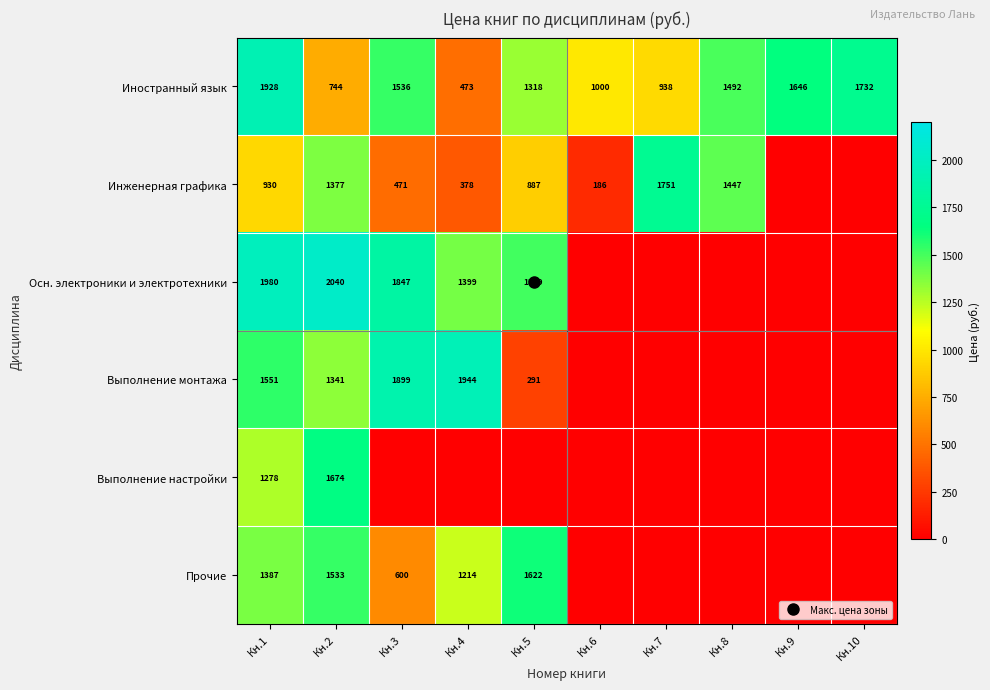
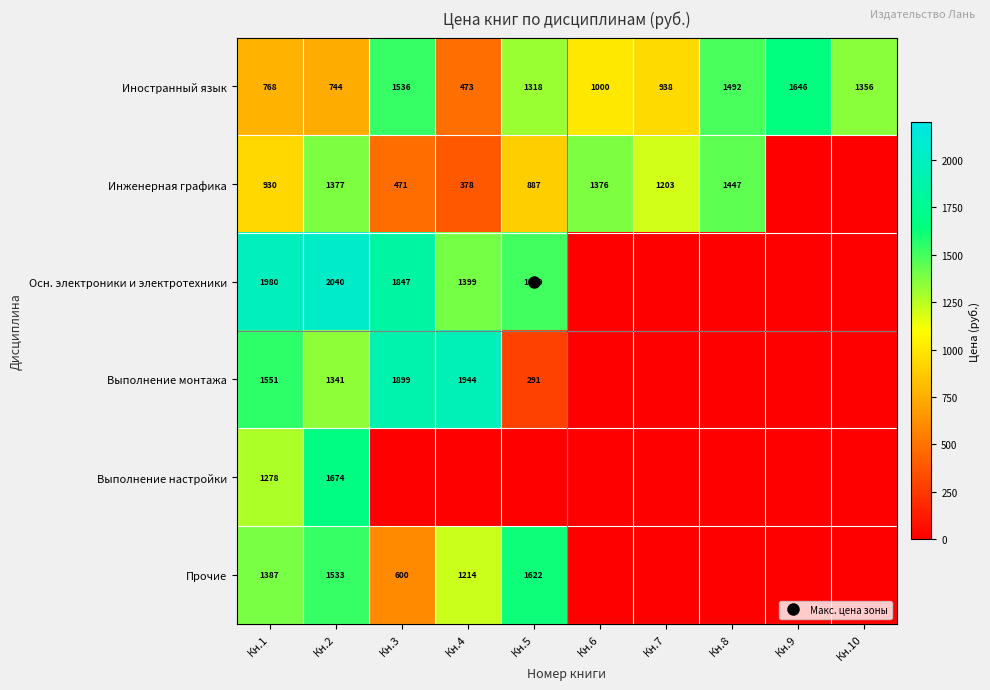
  {
    "Иностранный язык": {
-     "Кн.1": 1928,
+     "Кн.1": 768,
      "Кн.2": 744,
      "Кн.3": 1536,
      "Кн.4": 473,
      "Кн.5": 1318,
      "Кн.6": 1000,
      "Кн.7": 938,
      "Кн.8": 1492,
      "Кн.9": 1646,
-     "Кн.10": 1732
+     "Кн.10": 1356
    },
    "Инженерная графика": {
      "Кн.1": 930,
      "Кн.2": 1377,
      "Кн.3": 471,
      "Кн.4": 378,
      "Кн.5": 887,
-     "Кн.6": 186,
-     "Кн.7": 1751,
+     "Кн.6": 1376,
+     "Кн.7": 1203,
      "Кн.8": 1447
    },
    "Осн. электроники и электротехники": {
      "Кн.1": 1980,
      "Кн.2": 2040,
      "Кн.3": 1847,
      "Кн.4": 1399
    },
    "Выполнение монтажа": {
      "Кн.1": 1551,
      "Кн.2": 1341,
      "Кн.3": 1899,
      "Кн.4": 1944,
      "Кн.5": 291
    },
    "Выполнение настройки": {
      "Кн.1": 1278,
      "Кн.2": 1674
    },
    "Прочие": {
      "Кн.1": 1387,
      "Кн.2": 1533,
      "Кн.3": 600,
      "Кн.4": 1214,
      "Кн.5": 1622
    }
  }
